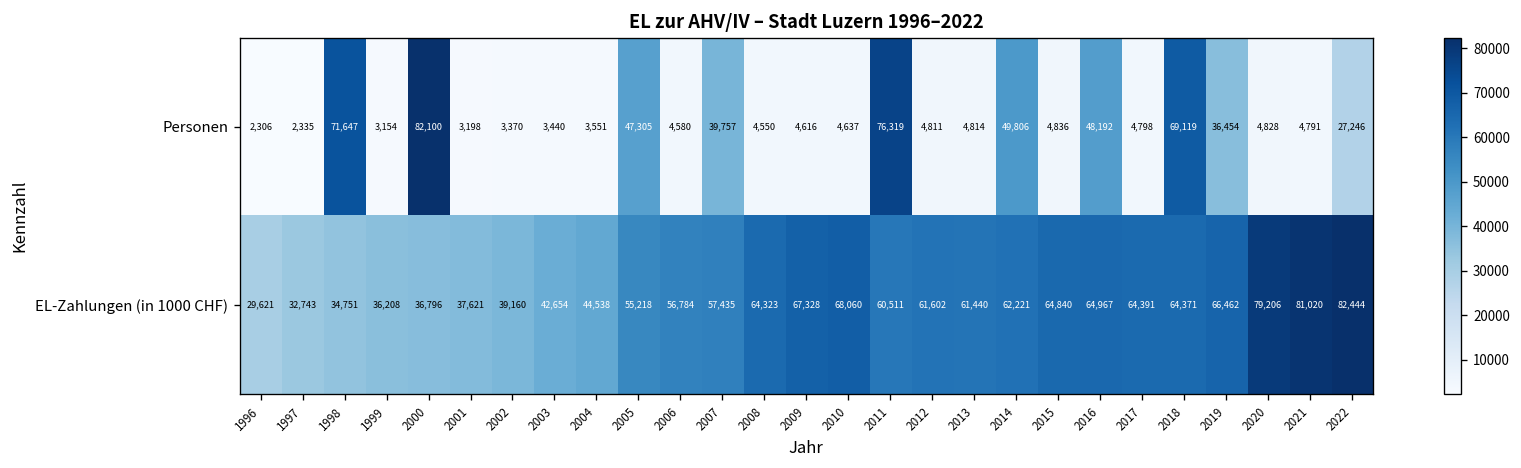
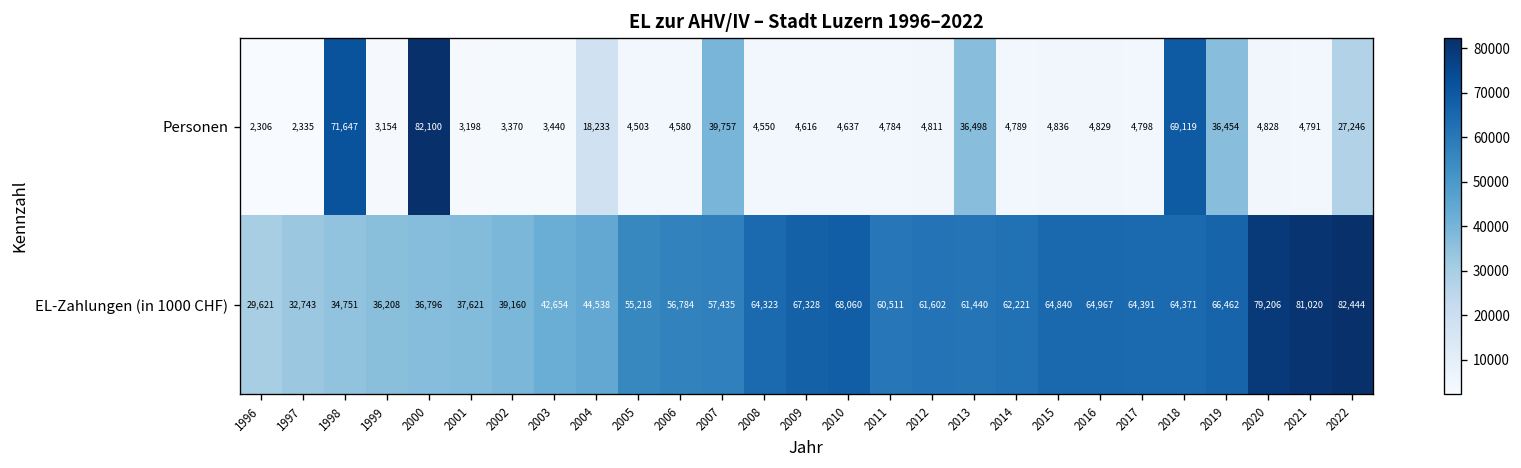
  {
    "Personen": {
      "1996": "2,306",
      "1997": "2,335",
      "1998": "71,647",
      "1999": "3,154",
      "2000": "82,100",
      "2001": "3,198",
      "2002": "3,370",
      "2003": "3,440",
-     "2004": "3,551",
-     "2005": "47,305",
+     "2004": "18,233",
+     "2005": "4,503",
      "2006": "4,580",
      "2007": "39,757",
      "2008": "4,550",
      "2009": "4,616",
      "2010": "4,637",
-     "2011": "76,319",
+     "2011": "4,784",
      "2012": "4,811",
-     "2013": "4,814",
-     "2014": "49,806",
+     "2013": "36,498",
+     "2014": "4,789",
      "2015": "4,836",
-     "2016": "48,192",
+     "2016": "4,829",
      "2017": "4,798",
      "2018": "69,119",
      "2019": "36,454",
      "2020": "4,828",
      "2021": "4,791",
      "2022": "27,246"
    },
    "EL-Zahlungen (in 1000 CHF)": {
      "1996": "29,621",
      "1997": "32,743",
      "1998": "34,751",
      "1999": "36,208",
      "2000": "36,796",
      "2001": "37,621",
      "2002": "39,160",
      "2003": "42,654",
      "2004": "44,538",
      "2005": "55,218",
      "2006": "56,784",
      "2007": "57,435",
      "2008": "64,323",
      "2009": "67,328",
      "2010": "68,060",
      "2011": "60,511",
      "2012": "61,602",
      "2013": "61,440",
      "2014": "62,221",
      "2015": "64,840",
      "2016": "64,967",
      "2017": "64,391",
      "2018": "64,371",
      "2019": "66,462",
      "2020": "79,206",
      "2021": "81,020",
      "2022": "82,444"
    }
  }
